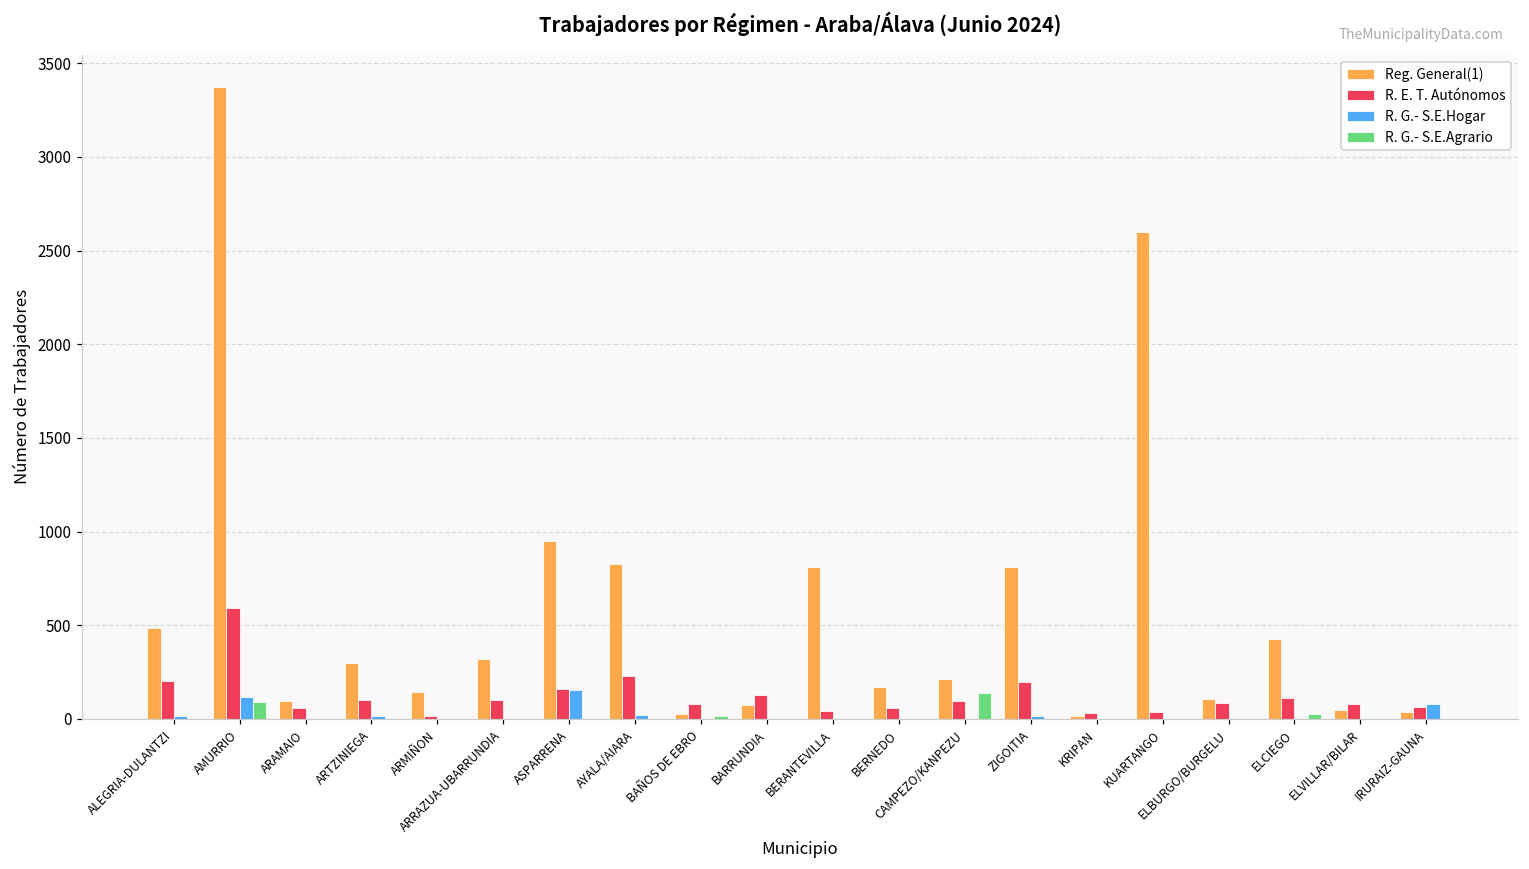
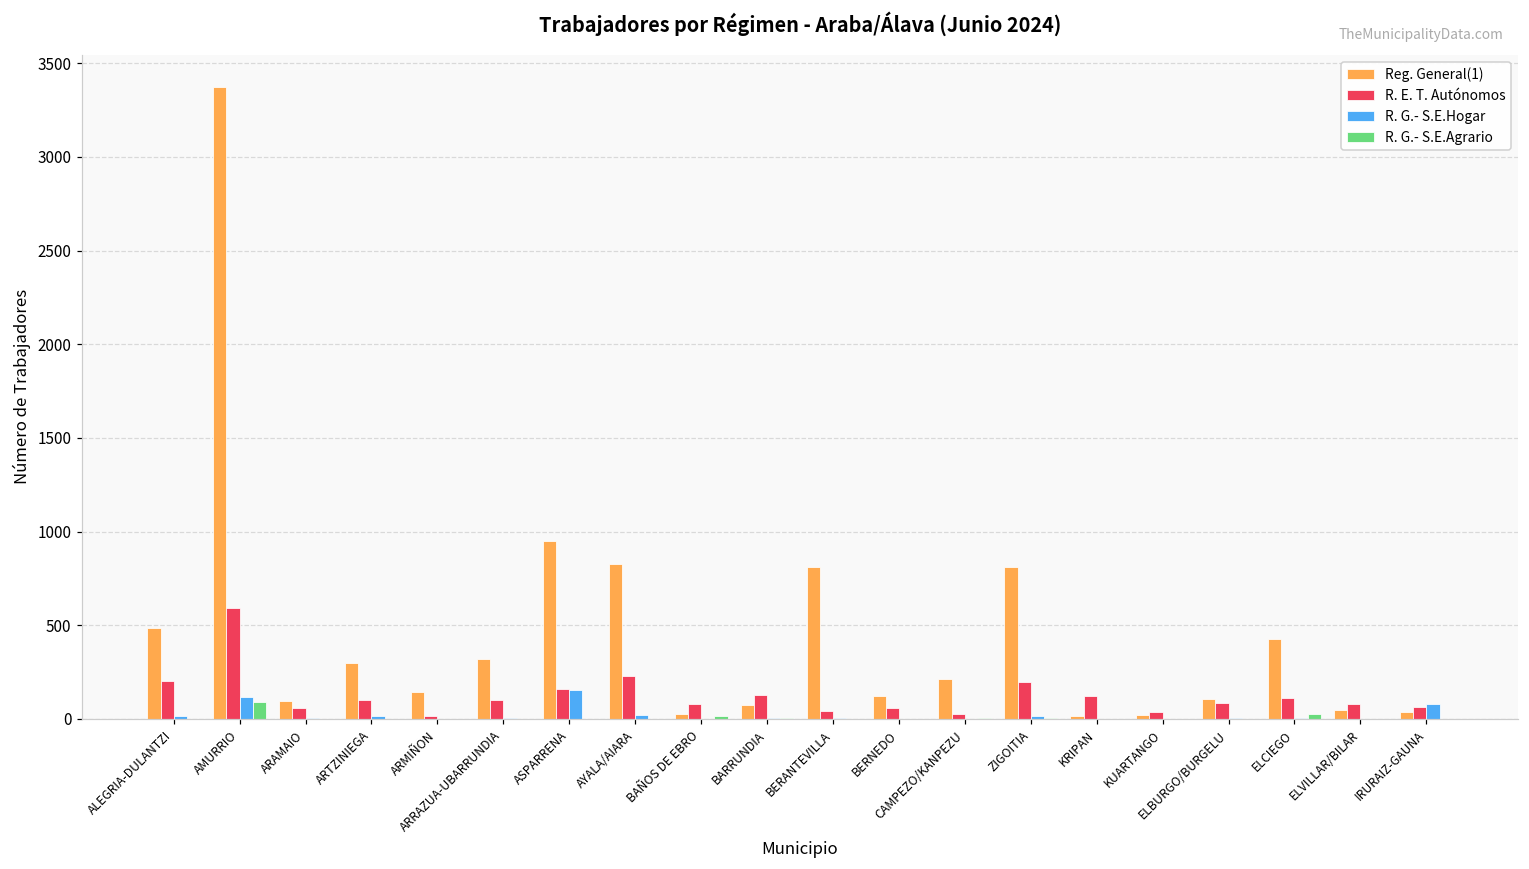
  {
    "Reg. General(1)": {
      "ALEGRIA-DULANTZI": 480,
      "AMURRIO": 3380,
      "ARAMAIO": 90,
      "ARTZINIEGA": 300,
      "ARMIÑON": 140,
      "ARRAZUA-UBARRUNDIA": 320,
      "ASPARRENA": 950,
      "AYALA/AIARA": 830,
      "BAÑOS DE EBRO": 30,
      "BARRUNDIA": 80,
      "BERANTEVILLA": 810,
-     "BERNEDO": 170,
+     "BERNEDO": 120,
      "CAMPEZO/KANPEZU": 220,
      "ZIGOITIA": 810,
-     "KUARTANGO": 2600,
+     "KUARTANGO": 20,
      "ELBURGO/BURGELU": 110,
      "ELCIEGO": 430,
      "ELVILLAR/BILAR": 50,
      "IRURAIZ-GAUNA": 40
    },
    "R. E. T. Autónomos": {
      "ALEGRIA-DULANTZI": 200,
      "AMURRIO": 590,
      "ARAMAIO": 60,
      "ARTZINIEGA": 100,
      "ARMIÑON": 20,
      "ARRAZUA-UBARRUNDIA": 100,
      "ASPARRENA": 160,
      "AYALA/AIARA": 230,
      "BAÑOS DE EBRO": 80,
      "BARRUNDIA": 130,
      "BERANTEVILLA": 40,
      "BERNEDO": 60,
-     "CAMPEZO/KANPEZU": 90,
+     "CAMPEZO/KANPEZU": 30,
      "ZIGOITIA": 200,
-     "KRIPAN": 30,
+     "KRIPAN": 120,
      "KUARTANGO": 40,
      "ELBURGO/BURGELU": 80,
      "ELCIEGO": 110,
      "ELVILLAR/BILAR": 80,
      "IRURAIZ-GAUNA": 70
    },
    "R. G.- S.E.Hogar": {
      "ALEGRIA-DULANTZI": 20,
      "AMURRIO": 120,
      "ARMIÑON": 0,
      "ASPARRENA": 150,
      "AYALA/AIARA": 20,
      "BAÑOS DE EBRO": 0,
      "BERNEDO": 0,
      "CAMPEZO/KANPEZU": 0,
      "ZIGOITIA": 20,
      "KRIPAN": 0,
      "KUARTANGO": 0,
      "ELVILLAR/BILAR": 0,
      "IRURAIZ-GAUNA": 80
    },
    "R. G.- S.E.Agrario": {
      "ALEGRIA-DULANTZI": 0,
      "AMURRIO": 90,
      "ARAMAIO": 0,
      "ARTZINIEGA": 0,
      "ARMIÑON": 0,
      "ARRAZUA-UBARRUNDIA": 0,
      "ASPARRENA": 0,
      "AYALA/AIARA": 0,
      "BAÑOS DE EBRO": 20,
      "BERANTEVILLA": 0,
      "BERNEDO": 0,
-     "CAMPEZO/KANPEZU": 140,
+     "CAMPEZO/KANPEZU": 10,
      "KRIPAN": 0,
      "KUARTANGO": 0,
      "ELBURGO/BURGELU": 0,
      "ELCIEGO": 30,
      "ELVILLAR/BILAR": 0,
      "IRURAIZ-GAUNA": 0
    }
  }
